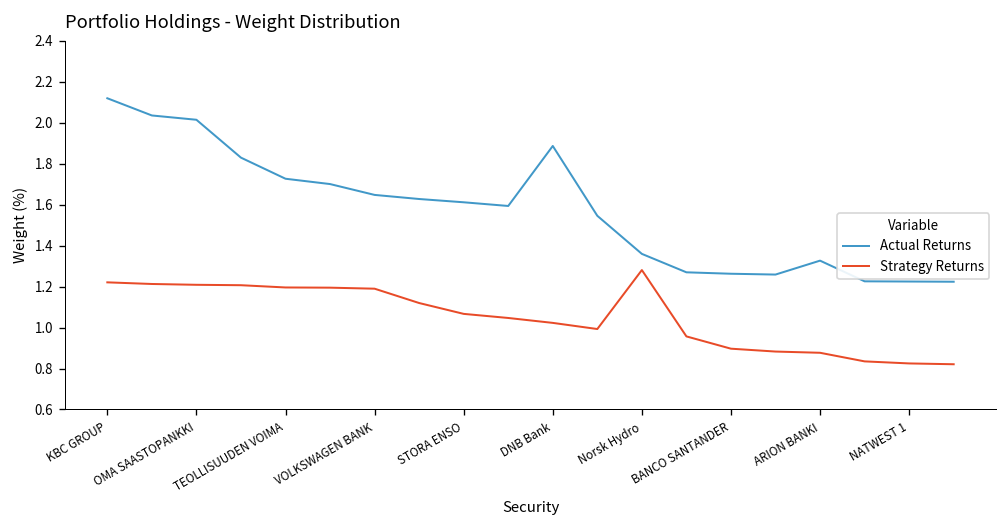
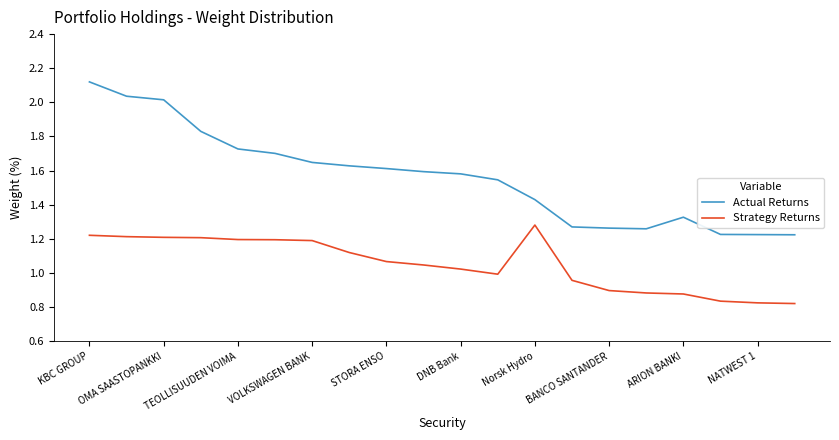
  {
    "Actual Returns": {
      "KBC GROUP": 2.12,
      "OMA SAASTOPANKKI": 2.02,
      "TEOLLISUUDEN VOIMA": 1.73,
      "VOLKSWAGEN BANK": 1.65,
      "STORA ENSO": 1.61,
-     "DNB Bank": 1.89,
-     "Norsk Hydro": 1.36,
+     "DNB Bank": 1.58,
+     "Norsk Hydro": 1.43,
      "BANCO SANTANDER": 1.26,
      "ARION BANKI": 1.33,
      "NATWEST 1": 1.23
    },
    "Strategy Returns": {
      "KBC GROUP": 1.22,
      "OMA SAASTOPANKKI": 1.21,
      "TEOLLISUUDEN VOIMA": 1.20,
      "VOLKSWAGEN BANK": 1.19,
      "STORA ENSO": 1.07,
      "DNB Bank": 1.02,
      "Norsk Hydro": 1.28,
      "BANCO SANTANDER": 0.90,
      "ARION BANKI": 0.88,
      "NATWEST 1": 0.83
    }
  }
